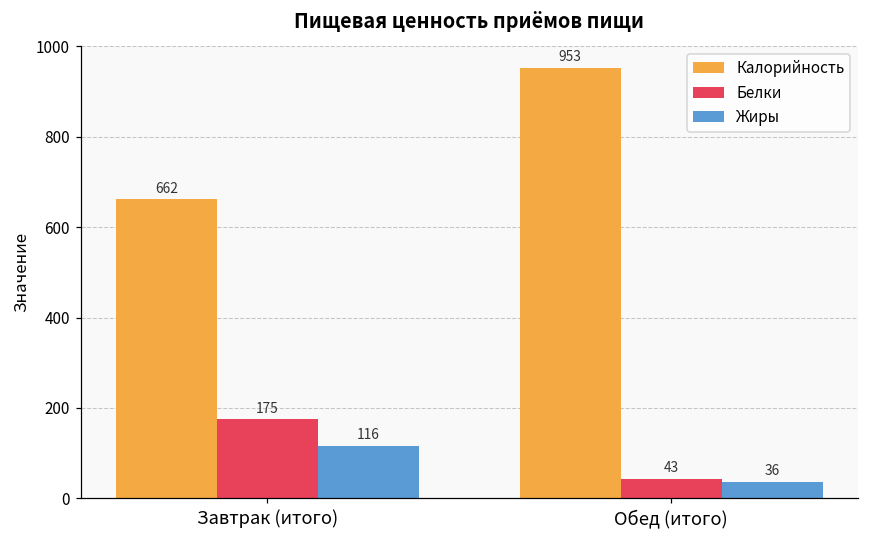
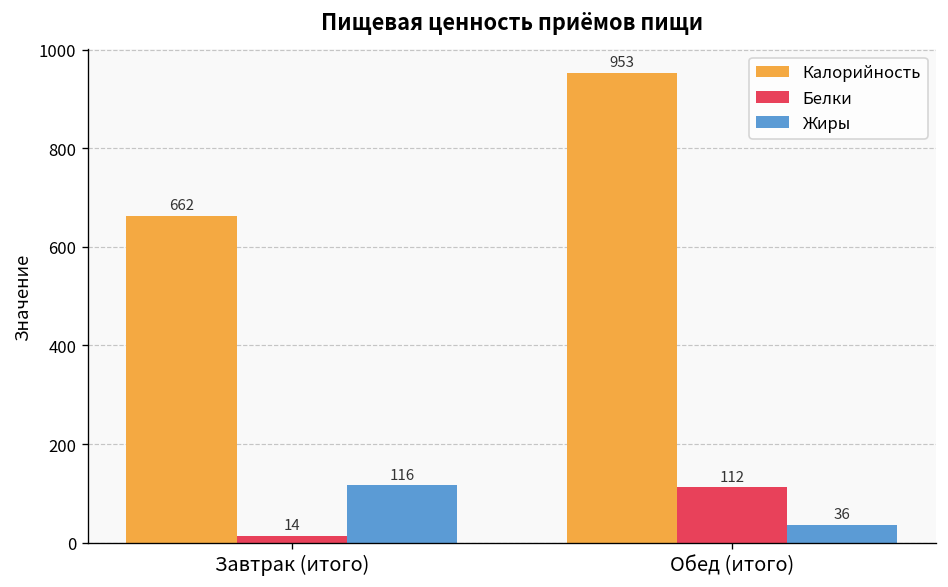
  {
    "Калорийность": {
      "Завтрак (итого)": 662,
      "Обед (итого)": 953
    },
    "Белки": {
-     "Завтрак (итого)": 175,
-     "Обед (итого)": 43
+     "Завтрак (итого)": 14,
+     "Обед (итого)": 112
    },
    "Жиры": {
      "Завтрак (итого)": 116,
      "Обед (итого)": 36
    }
  }
